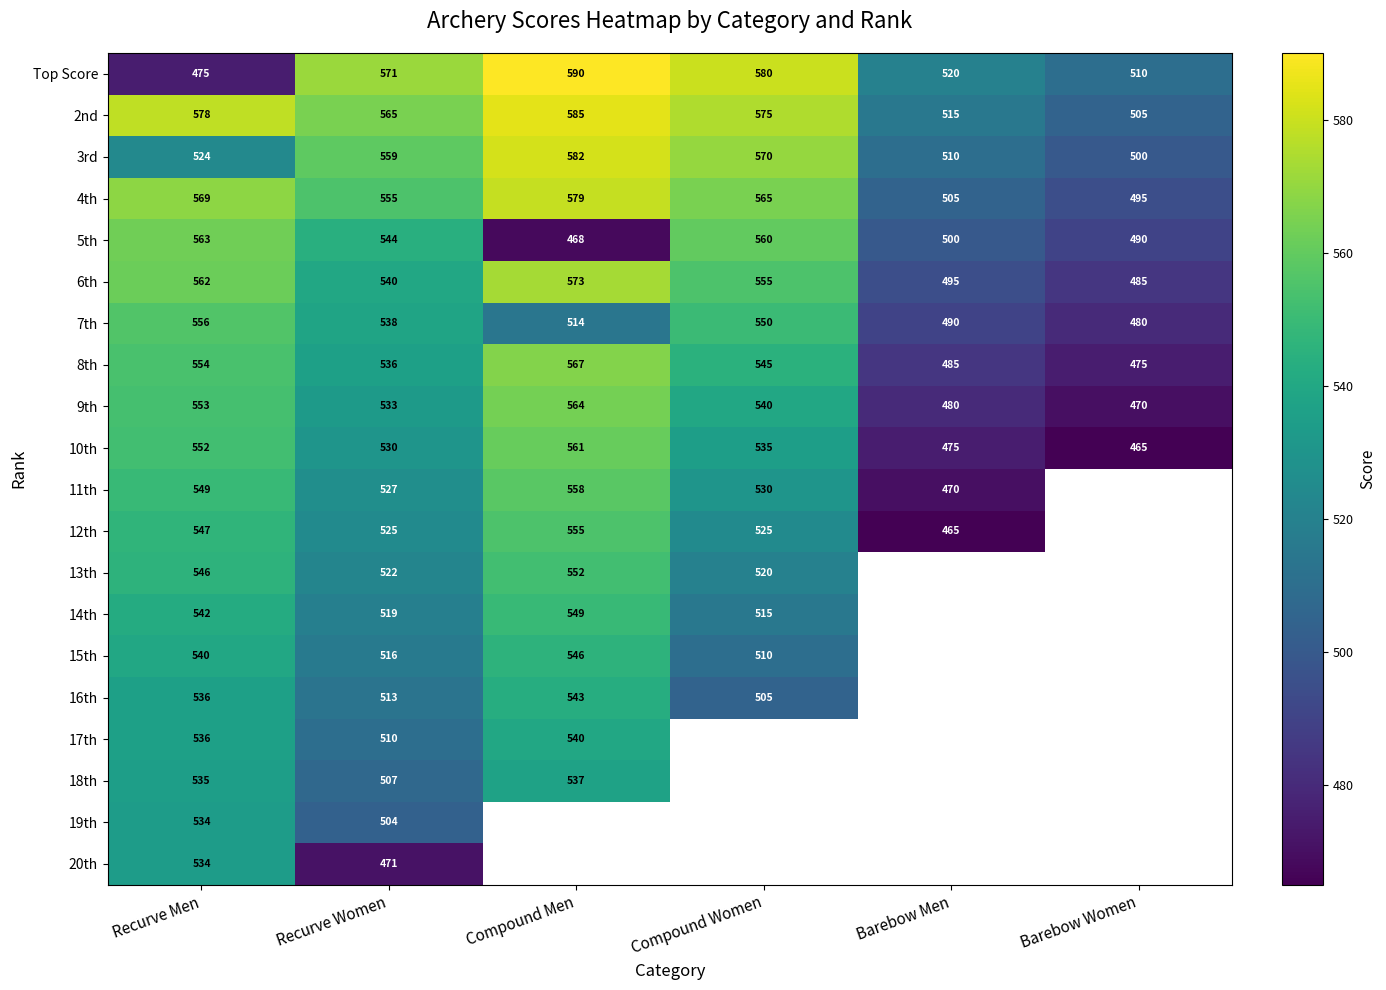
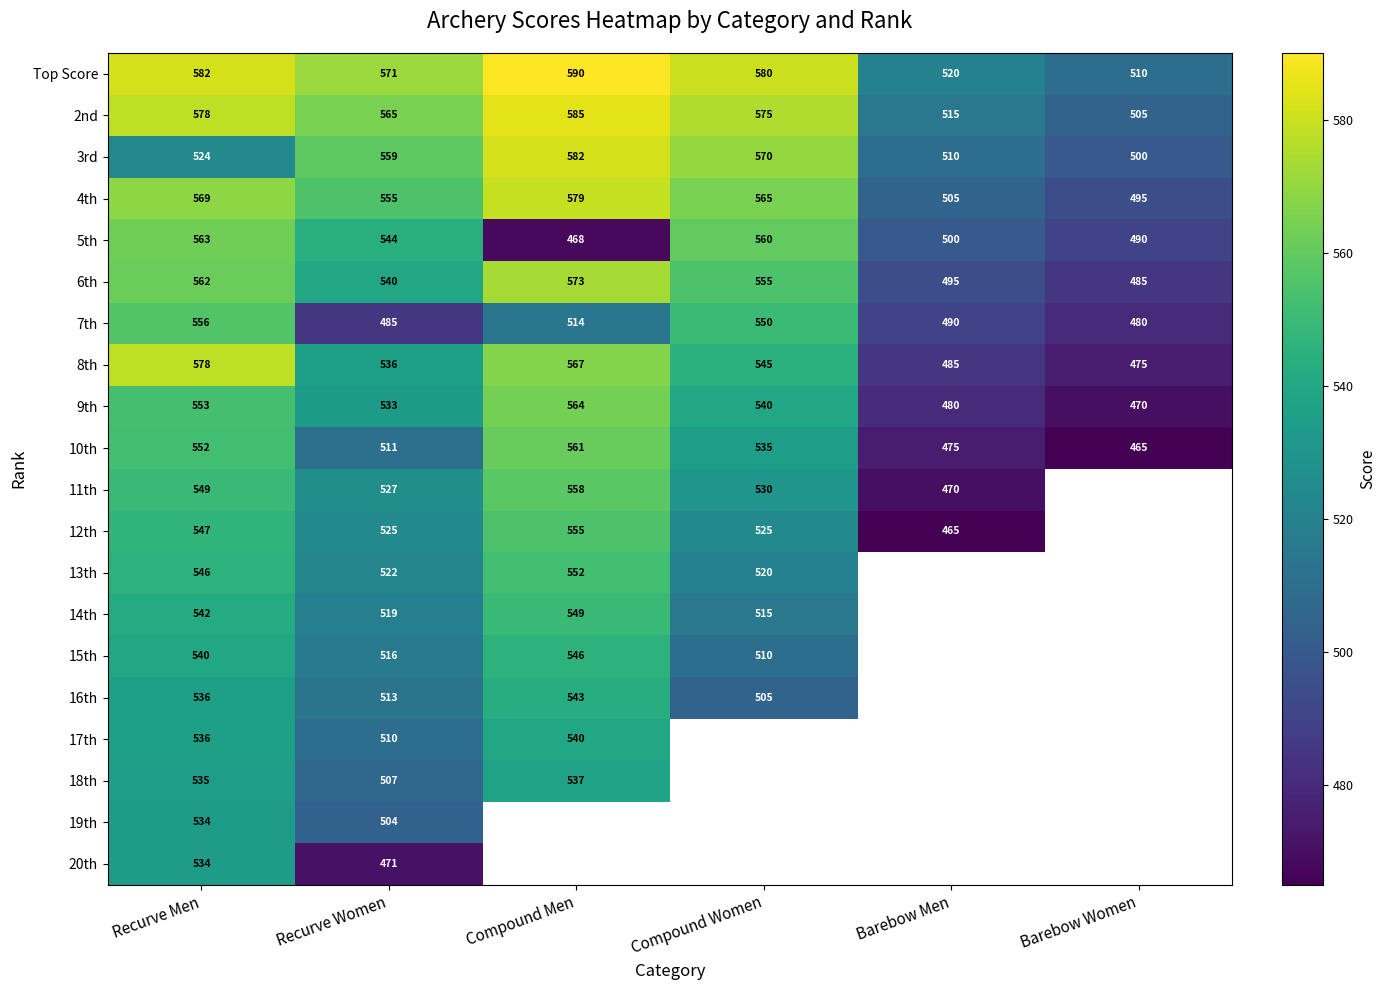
  {
    "Top Score": {
-     "Recurve Men": 475,
+     "Recurve Men": 582,
      "Recurve Women": 571,
      "Compound Men": 590,
      "Compound Women": 580,
      "Barebow Men": 520,
      "Barebow Women": 510
    },
    "2nd": {
      "Recurve Men": 578,
      "Recurve Women": 565,
      "Compound Men": 585,
      "Compound Women": 575,
      "Barebow Men": 515,
      "Barebow Women": 505
    },
    "3rd": {
      "Recurve Men": 524,
      "Recurve Women": 559,
      "Compound Men": 582,
      "Compound Women": 570,
      "Barebow Men": 510,
      "Barebow Women": 500
    },
    "4th": {
      "Recurve Men": 569,
      "Recurve Women": 555,
      "Compound Men": 579,
      "Compound Women": 565,
      "Barebow Men": 505,
      "Barebow Women": 495
    },
    "5th": {
      "Recurve Men": 563,
      "Recurve Women": 544,
      "Compound Men": 468,
      "Compound Women": 560,
      "Barebow Men": 500,
      "Barebow Women": 490
    },
    "6th": {
      "Recurve Men": 562,
      "Recurve Women": 540,
      "Compound Men": 573,
      "Compound Women": 555,
      "Barebow Men": 495,
      "Barebow Women": 485
    },
    "7th": {
      "Recurve Men": 556,
-     "Recurve Women": 538,
+     "Recurve Women": 485,
      "Compound Men": 514,
      "Compound Women": 550,
      "Barebow Men": 490,
      "Barebow Women": 480
    },
    "8th": {
-     "Recurve Men": 554,
+     "Recurve Men": 578,
      "Recurve Women": 536,
      "Compound Men": 567,
      "Compound Women": 545,
      "Barebow Men": 485,
      "Barebow Women": 475
    },
    "9th": {
      "Recurve Men": 553,
      "Recurve Women": 533,
      "Compound Men": 564,
      "Compound Women": 540,
      "Barebow Men": 480,
      "Barebow Women": 470
    },
    "10th": {
      "Recurve Men": 552,
-     "Recurve Women": 530,
+     "Recurve Women": 511,
      "Compound Men": 561,
      "Compound Women": 535,
      "Barebow Men": 475,
      "Barebow Women": 465
    },
    "11th": {
      "Recurve Men": 549,
      "Recurve Women": 527,
      "Compound Men": 558,
      "Compound Women": 530,
      "Barebow Men": 470
    },
    "12th": {
      "Recurve Men": 547,
      "Recurve Women": 525,
      "Compound Men": 555,
      "Compound Women": 525,
      "Barebow Men": 465
    },
    "13th": {
      "Recurve Men": 546,
      "Recurve Women": 522,
      "Compound Men": 552,
      "Compound Women": 520
    },
    "14th": {
      "Recurve Men": 542,
      "Recurve Women": 519,
      "Compound Men": 549,
      "Compound Women": 515
    },
    "15th": {
      "Recurve Men": 540,
      "Recurve Women": 516,
      "Compound Men": 546,
      "Compound Women": 510
    },
    "16th": {
      "Recurve Men": 536,
      "Recurve Women": 513,
      "Compound Men": 543,
      "Compound Women": 505
    },
    "17th": {
      "Recurve Men": 536,
      "Recurve Women": 510,
      "Compound Men": 540
    },
    "18th": {
      "Recurve Men": 535,
      "Recurve Women": 507,
      "Compound Men": 537
    },
    "19th": {
      "Recurve Men": 534,
      "Recurve Women": 504
    },
    "20th": {
      "Recurve Men": 534,
      "Recurve Women": 471
    }
  }
